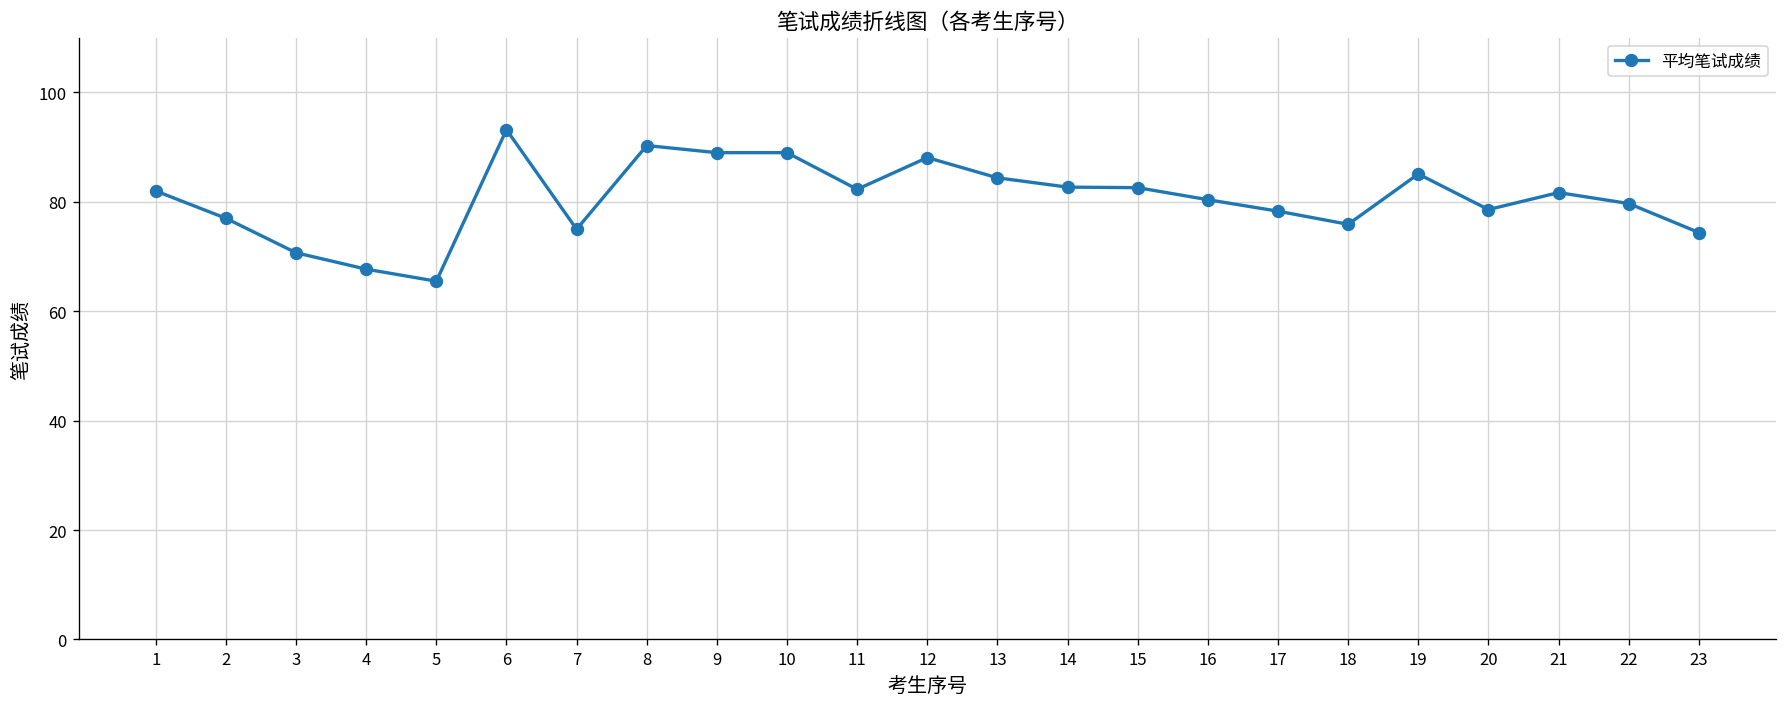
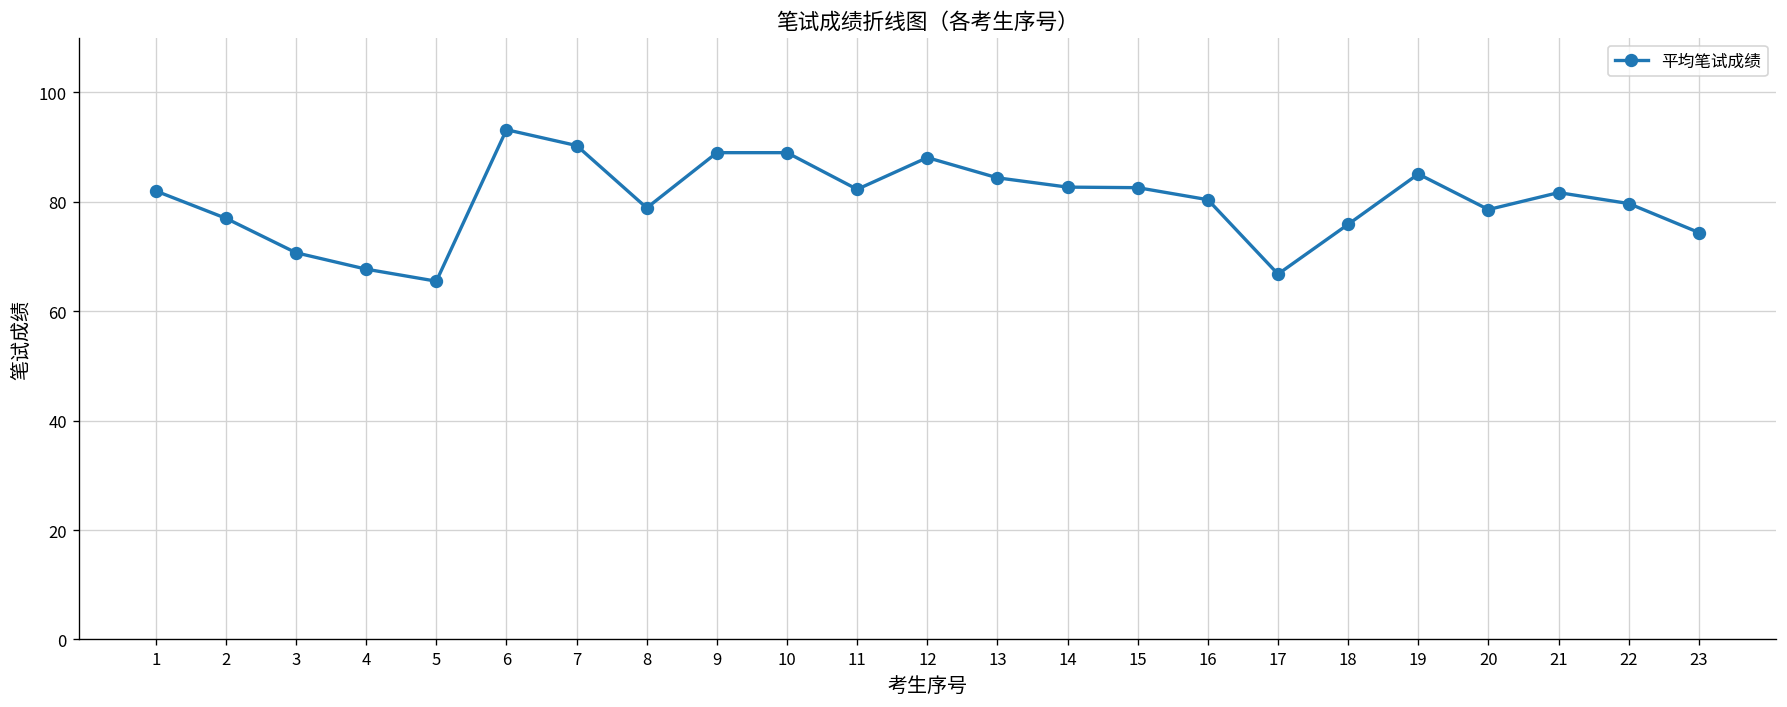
  {
    "1": 82,
    "2": 77,
    "3": 71,
    "4": 68,
    "5": 66,
    "6": 93,
-   "7": 75,
-   "8": 90,
+   "7": 90,
+   "8": 79,
    "9": 89,
    "10": 89,
    "11": 82,
    "12": 88,
    "13": 84,
    "14": 83,
    "15": 83,
    "16": 80,
-   "17": 78,
+   "17": 67,
    "18": 76,
    "19": 85,
    "20": 79,
    "21": 82,
    "22": 80,
    "23": 74
  }
